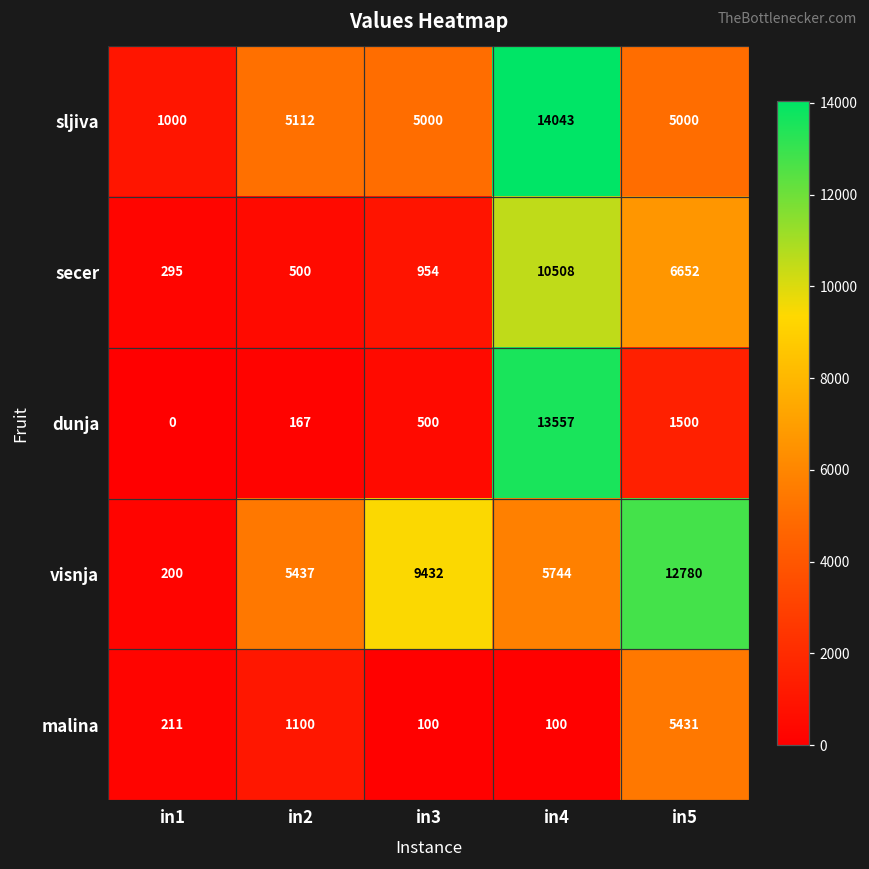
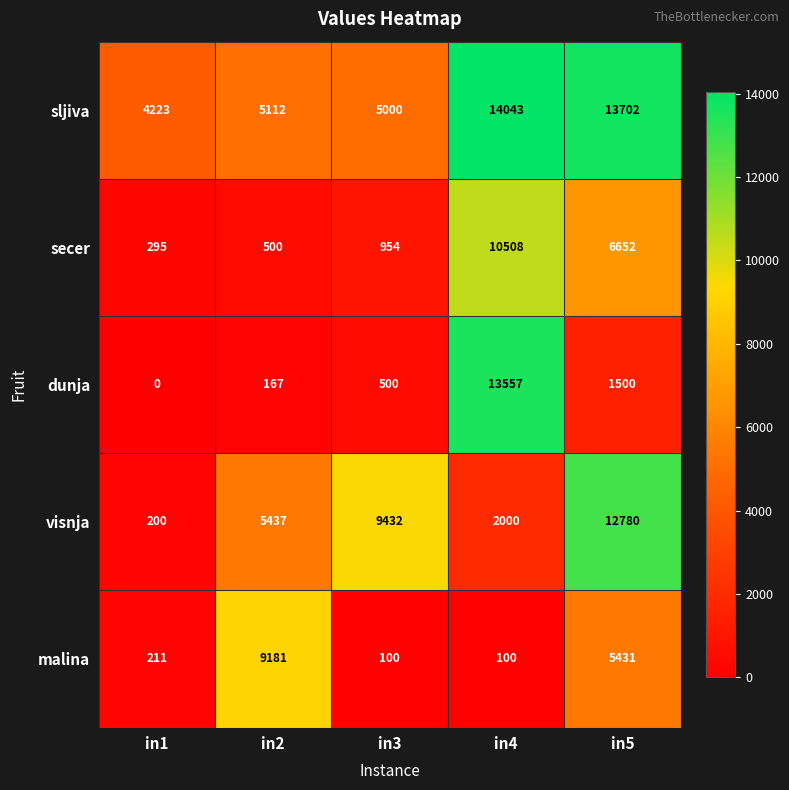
  {
    "sljiva": {
-     "in1": 1000,
+     "in1": 4223,
      "in2": 5112,
      "in3": 5000,
      "in4": 14043,
-     "in5": 5000
+     "in5": 13702
    },
    "secer": {
      "in1": 295,
      "in2": 500,
      "in3": 954,
      "in4": 10508,
      "in5": 6652
    },
    "dunja": {
      "in1": 0,
      "in2": 167,
      "in3": 500,
      "in4": 13557,
      "in5": 1500
    },
    "visnja": {
      "in1": 200,
      "in2": 5437,
      "in3": 9432,
-     "in4": 5744,
+     "in4": 2000,
      "in5": 12780
    },
    "malina": {
      "in1": 211,
-     "in2": 1100,
+     "in2": 9181,
      "in3": 100,
      "in4": 100,
      "in5": 5431
    }
  }
